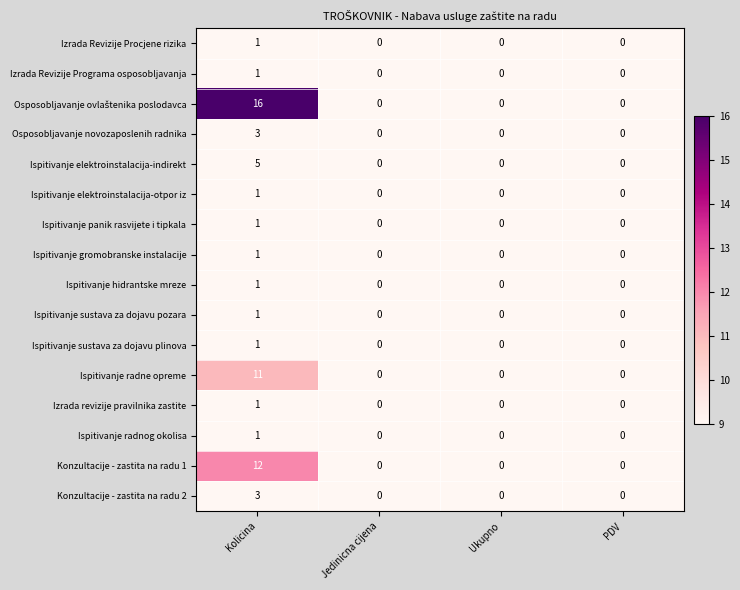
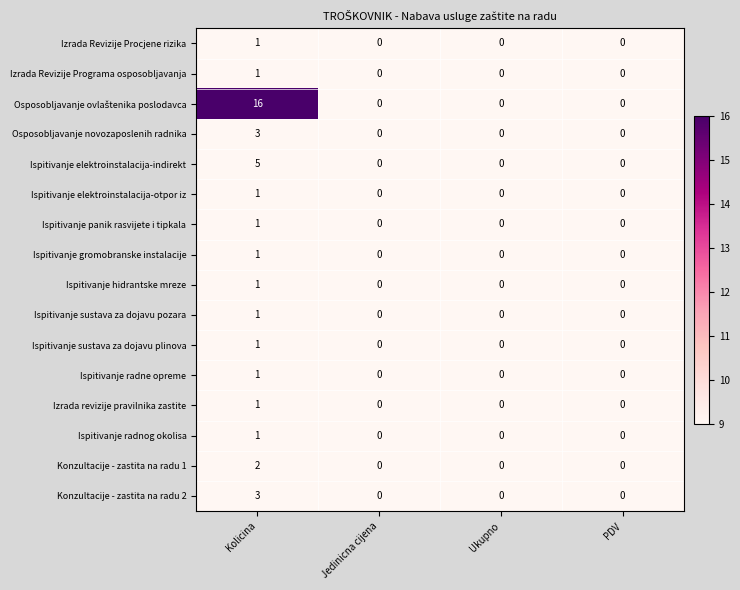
  {
    "Izrada Revizije Procjene rizika": {
      "Kolicina": 1,
      "Jedinicna cijena": 0,
      "Ukupno": 0,
      "PDV": 0
    },
    "Izrada Revizije Programa osposobljavanja": {
      "Kolicina": 1,
      "Jedinicna cijena": 0,
      "Ukupno": 0,
      "PDV": 0
    },
    "Osposobljavanje ovlaštenika poslodavca": {
      "Kolicina": 16,
      "Jedinicna cijena": 0,
      "Ukupno": 0,
      "PDV": 0
    },
    "Osposobljavanje novozaposlenih radnika": {
      "Kolicina": 3,
      "Jedinicna cijena": 0,
      "Ukupno": 0,
      "PDV": 0
    },
    "Ispitivanje elektroinstalacija-indirekt": {
      "Kolicina": 5,
      "Jedinicna cijena": 0,
      "Ukupno": 0,
      "PDV": 0
    },
    "Ispitivanje elektroinstalacija-otpor iz": {
      "Kolicina": 1,
      "Jedinicna cijena": 0,
      "Ukupno": 0,
      "PDV": 0
    },
    "Ispitivanje panik rasvijete i tipkala": {
      "Kolicina": 1,
      "Jedinicna cijena": 0,
      "Ukupno": 0,
      "PDV": 0
    },
    "Ispitivanje gromobranske instalacije": {
      "Kolicina": 1,
      "Jedinicna cijena": 0,
      "Ukupno": 0,
      "PDV": 0
    },
    "Ispitivanje hidrantske mreze": {
      "Kolicina": 1,
      "Jedinicna cijena": 0,
      "Ukupno": 0,
      "PDV": 0
    },
    "Ispitivanje sustava za dojavu pozara": {
      "Kolicina": 1,
      "Jedinicna cijena": 0,
      "Ukupno": 0,
      "PDV": 0
    },
    "Ispitivanje sustava za dojavu plinova": {
      "Kolicina": 1,
      "Jedinicna cijena": 0,
      "Ukupno": 0,
      "PDV": 0
    },
    "Ispitivanje radne opreme": {
-     "Kolicina": 11,
+     "Kolicina": 1,
      "Jedinicna cijena": 0,
      "Ukupno": 0,
      "PDV": 0
    },
    "Izrada revizije pravilnika zastite": {
      "Kolicina": 1,
      "Jedinicna cijena": 0,
      "Ukupno": 0,
      "PDV": 0
    },
    "Ispitivanje radnog okolisa": {
      "Kolicina": 1,
      "Jedinicna cijena": 0,
      "Ukupno": 0,
      "PDV": 0
    },
    "Konzultacije - zastita na radu 1": {
-     "Kolicina": 12,
+     "Kolicina": 2,
      "Jedinicna cijena": 0,
      "Ukupno": 0,
      "PDV": 0
    },
    "Konzultacije - zastita na radu 2": {
      "Kolicina": 3,
      "Jedinicna cijena": 0,
      "Ukupno": 0,
      "PDV": 0
    }
  }
